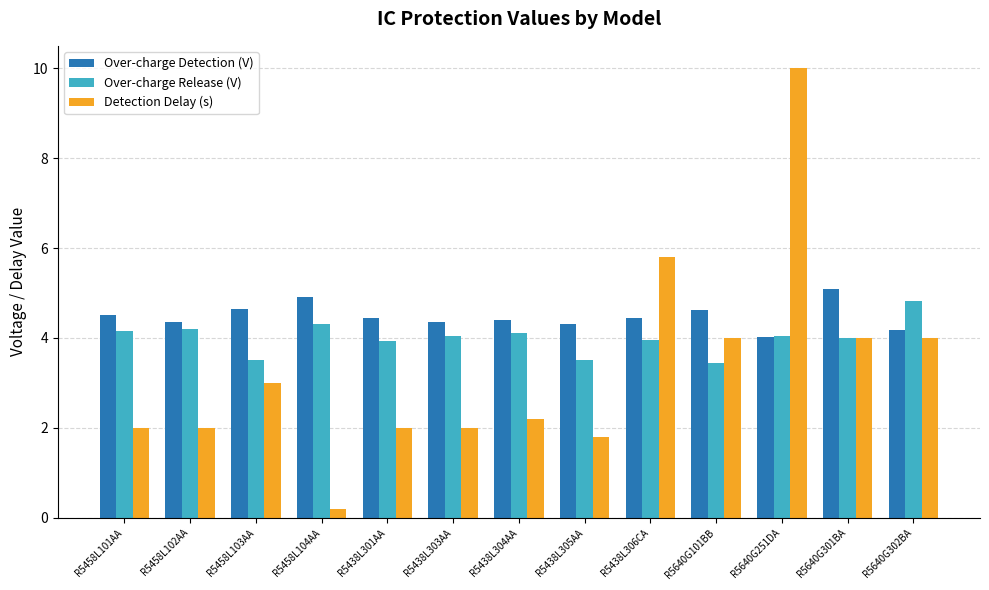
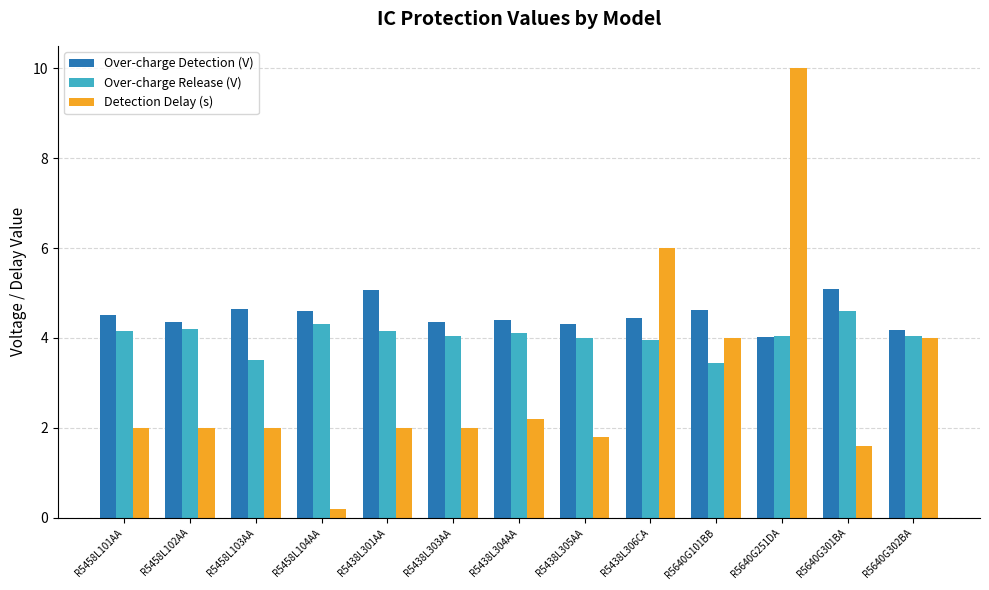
  {
    "Over-charge Detection (V)": {
      "R5458L101AA": 4.5,
      "R5458L102AA": 4.4,
      "R5458L103AA": 4.7,
-     "R5458L104AA": 4.9,
-     "R5438L301AA": 4.5,
+     "R5458L104AA": 4.6,
+     "R5438L301AA": 5.1,
      "R5438L303AA": 4.4,
      "R5438L304AA": 4.4,
      "R5438L305AA": 4.3,
      "R5438L306CA": 4.5,
      "R5640G101BB": 4.6,
      "R5640G251DA": 4.0,
      "R5640G301BA": 5.1,
      "R5640G302BA": 4.2
    },
    "Over-charge Release (V)": {
      "R5458L101AA": 4.2,
      "R5458L102AA": 4.2,
      "R5458L103AA": 3.5,
      "R5458L104AA": 4.3,
-     "R5438L301AA": 3.9,
+     "R5438L301AA": 4.2,
      "R5438L303AA": 4.1,
      "R5438L304AA": 4.1,
-     "R5438L305AA": 3.5,
+     "R5438L305AA": 4.0,
      "R5438L306CA": 4.0,
      "R5640G101BB": 3.5,
      "R5640G251DA": 4.1,
-     "R5640G301BA": 4.0,
-     "R5640G302BA": 4.8
+     "R5640G301BA": 4.6,
+     "R5640G302BA": 4.1
    },
    "Detection Delay (s)": {
      "R5458L101AA": 2.0,
      "R5458L102AA": 2.0,
-     "R5458L103AA": 3,
+     "R5458L103AA": 2,
      "R5458L104AA": 0.2,
      "R5438L301AA": 2.0,
      "R5438L303AA": 2.0,
      "R5438L304AA": 2.2,
      "R5438L305AA": 1.8,
-     "R5438L306CA": 5.8,
+     "R5438L306CA": 6.0,
      "R5640G101BB": 4.0,
      "R5640G251DA": 10.0,
-     "R5640G301BA": 4.0,
+     "R5640G301BA": 1.6,
      "R5640G302BA": 4.0
    }
  }
